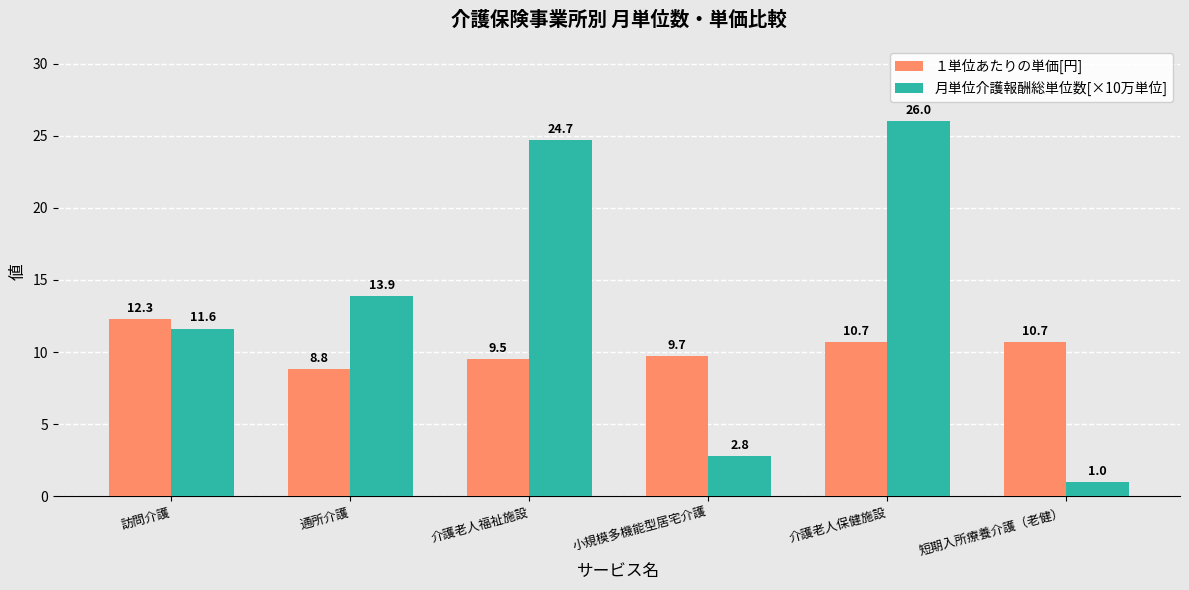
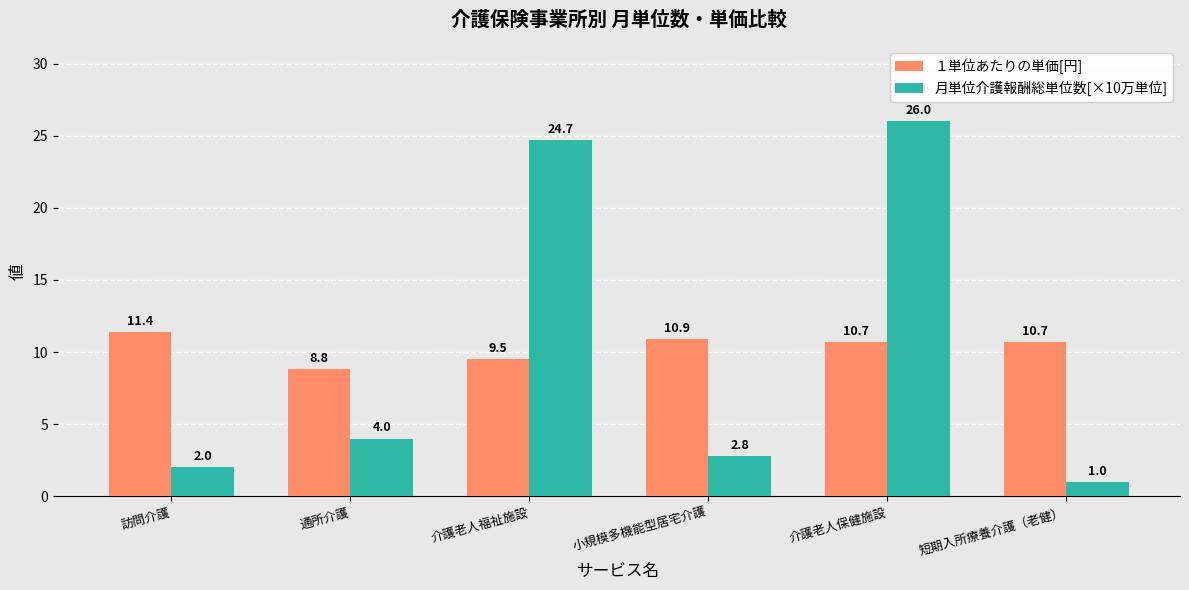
  {
    "１単位あたりの単価[円]": {
-     "訪問介護": 12.3,
+     "訪問介護": 11.4,
      "通所介護": 8.8,
      "介護老人福祉施設": 9.5,
-     "小規模多機能型居宅介護": 9.7,
+     "小規模多機能型居宅介護": 10.9,
      "介護老人保健施設": 10.7,
      "短期入所療養介護（老健）": 10.7
    },
    "月単位介護報酬総単位数[×10万単位]": {
-     "訪問介護": 11.6,
-     "通所介護": 13.9,
+     "訪問介護": 2.0,
+     "通所介護": 4.0,
      "介護老人福祉施設": 24.7,
      "小規模多機能型居宅介護": 2.8,
      "介護老人保健施設": 26.0,
      "短期入所療養介護（老健）": 1.0
    }
  }
